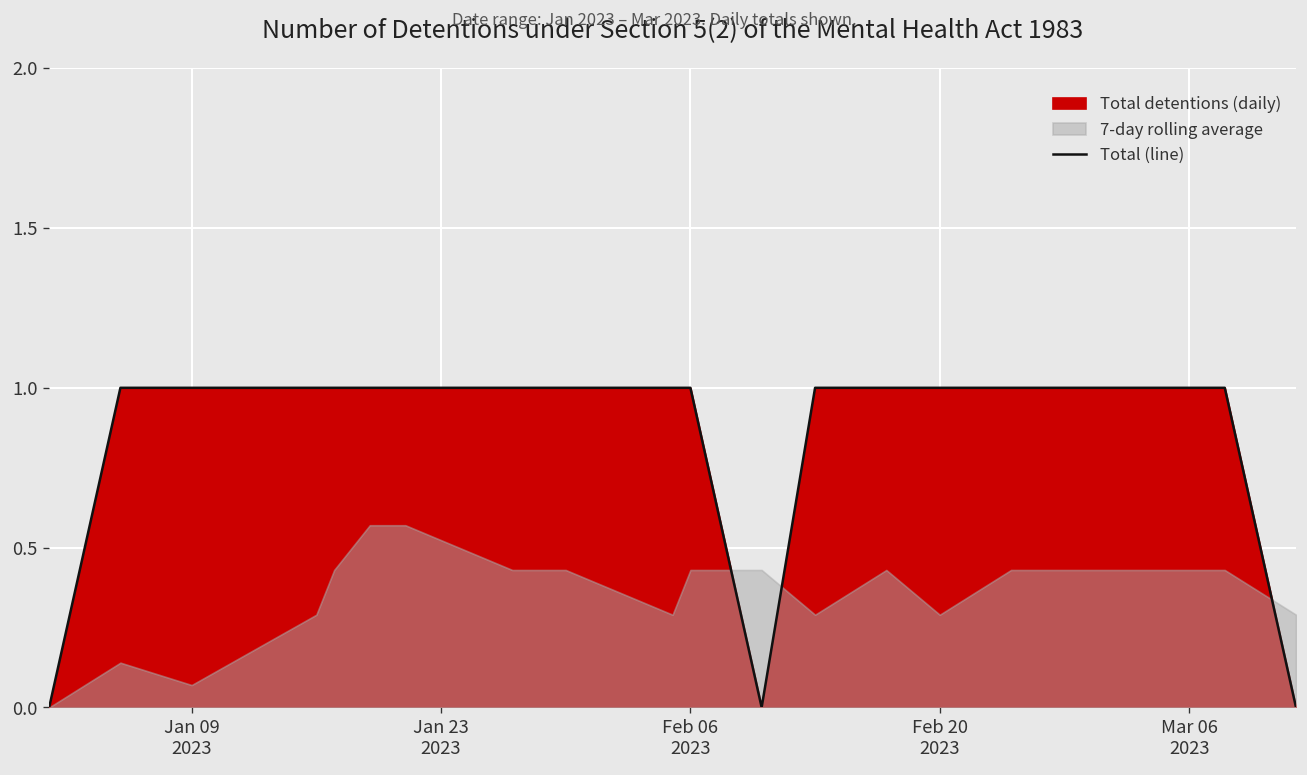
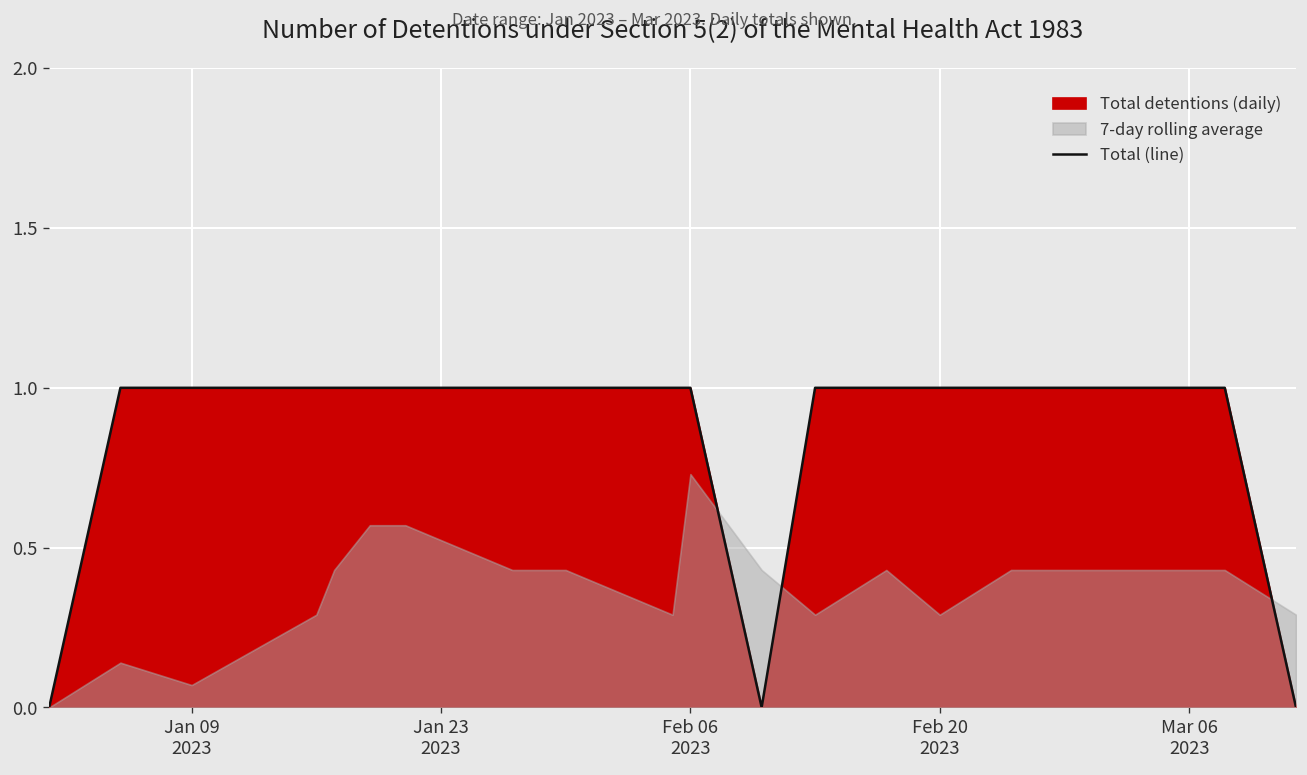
  {
    "Total detentions (daily)": {
      "Jan 09 2023": 1.00,
      "Feb 06 2023": 1.00,
      "Feb 20 2023": 1.00
    },
    "7-day rolling average": {
      "Jan 09 2023": 0.07,
-     "Feb 06 2023": 0.43,
+     "Feb 06 2023": 0.73,
      "Feb 20 2023": 0.29
    }
  }
